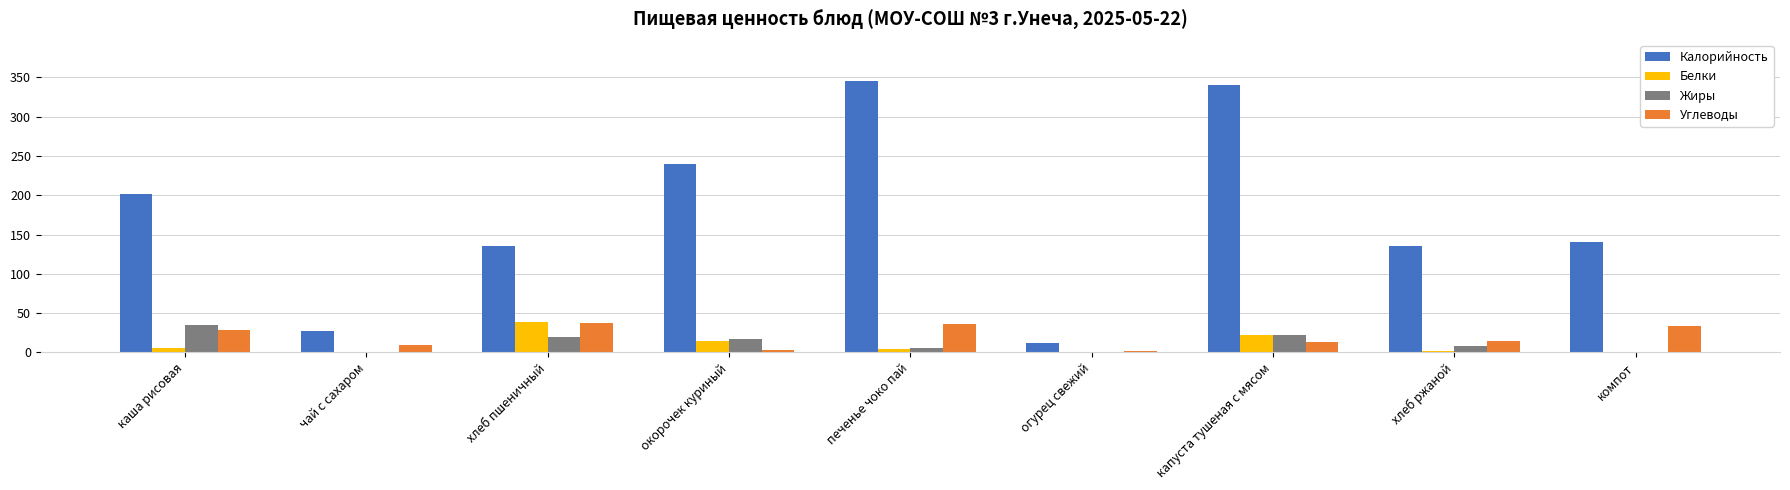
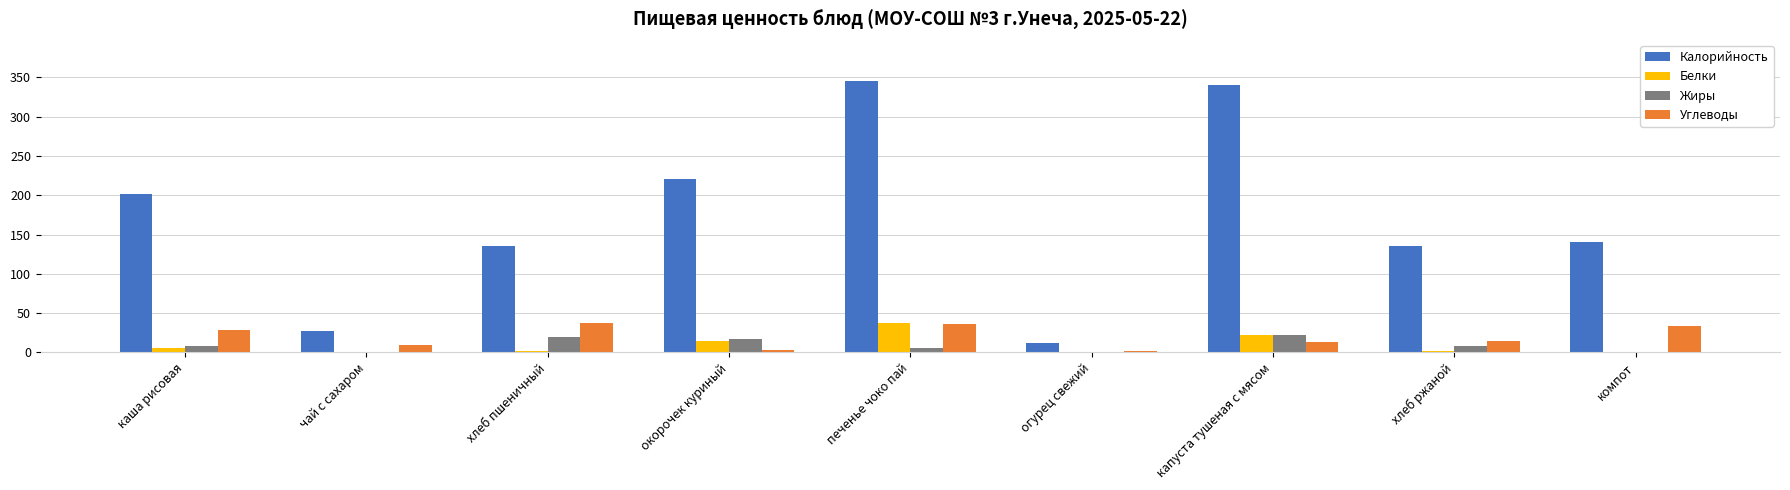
  {
    "Калорийность": {
      "каша рисовая": 200,
      "чай с сахаром": 30,
      "хлеб пшеничный": 140,
-     "окорочек куриный": 240,
+     "окорочек куриный": 220,
      "печенье чоко пай": 350,
      "огурец свежий": 10,
      "капуста тушеная с мясом": 340,
      "хлеб ржаной": 140,
      "компот": 140
    },
    "Белки": {
      "каша рисовая": 10,
      "чай с сахаром": 0,
-     "хлеб пшеничный": 40,
+     "хлеб пшеничный": 0,
      "окорочек куриный": 20,
-     "печенье чоко пай": 0,
+     "печенье чоко пай": 40,
      "капуста тушеная с мясом": 20,
      "компот": 0
    },
    "Жиры": {
-     "каша рисовая": 40,
+     "каша рисовая": 10,
      "чай с сахаром": 0,
      "хлеб пшеничный": 20,
      "окорочек куриный": 20,
      "печенье чоко пай": 10,
      "огурец свежий": 0,
      "капуста тушеная с мясом": 20,
      "хлеб ржаной": 10,
      "компот": 0
    },
    "Углеводы": {
      "каша рисовая": 30,
      "чай с сахаром": 10,
      "хлеб пшеничный": 40,
      "печенье чоко пай": 40,
      "капуста тушеная с мясом": 10,
      "хлеб ржаной": 20,
      "компот": 30
    }
  }
